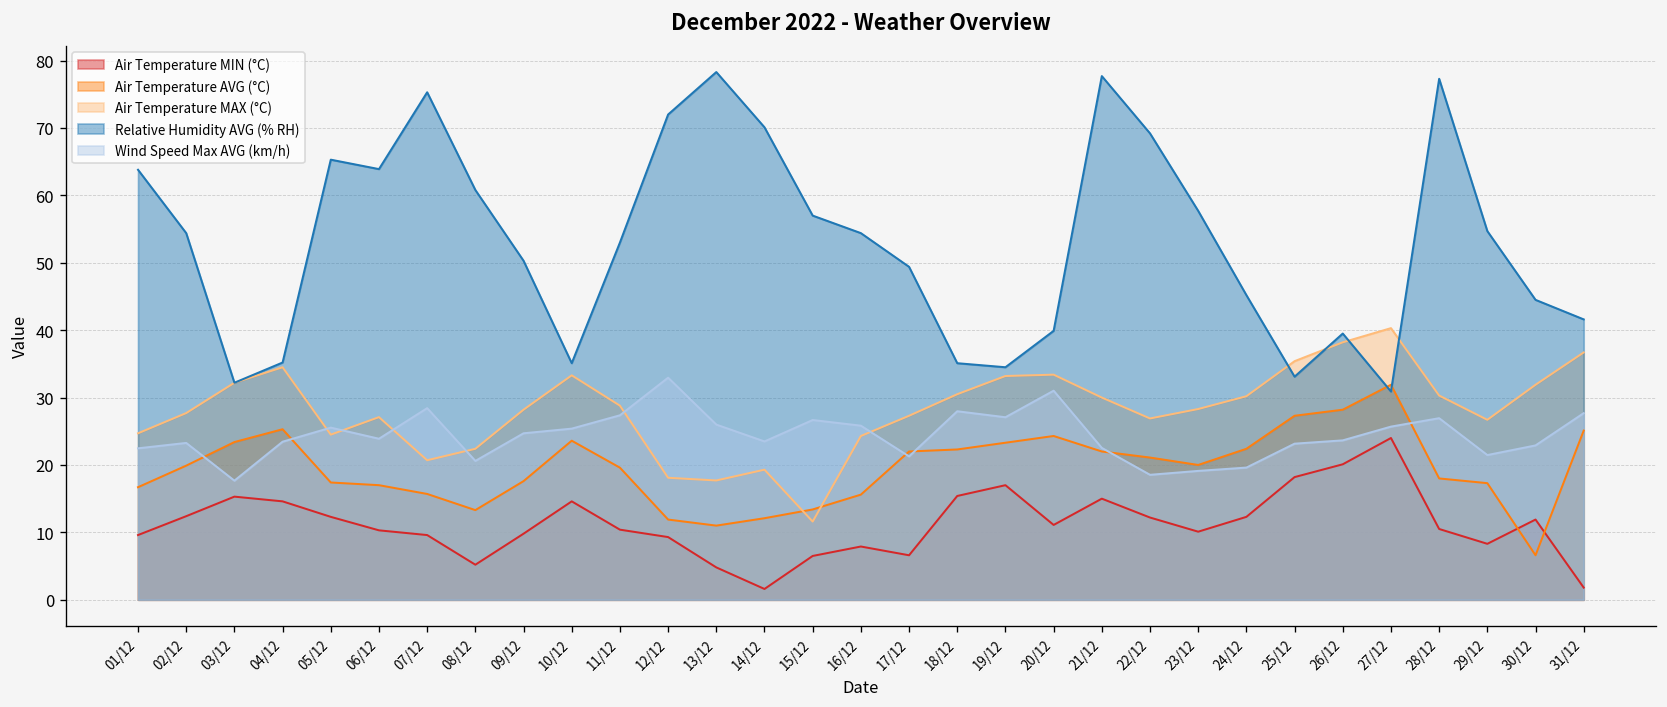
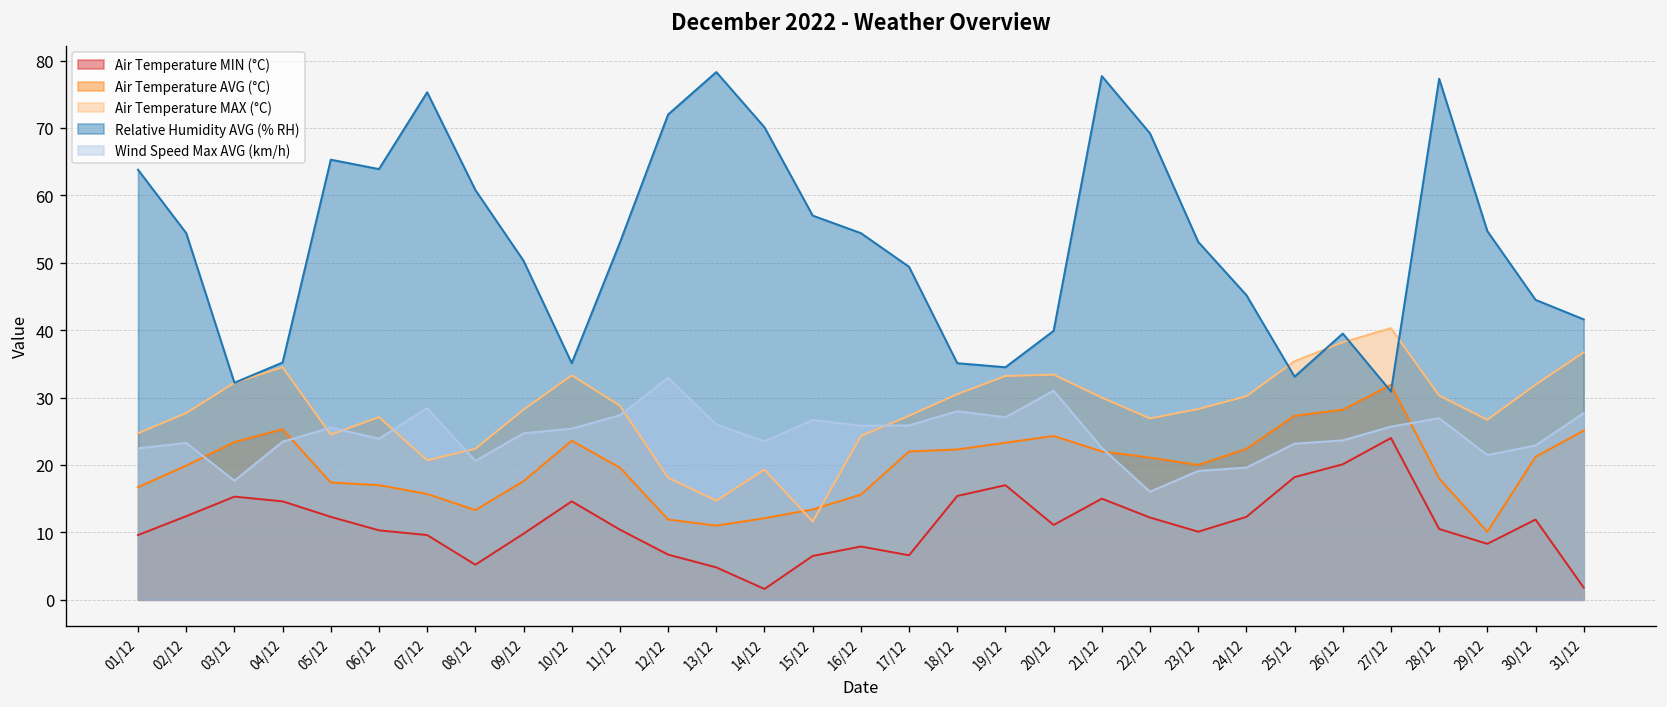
  {
    "Air Temperature MIN (°C)": {
      "01/12": 10,
      "02/12": 12,
      "03/12": 15,
      "04/12": 15,
      "05/12": 12,
      "06/12": 10,
      "07/12": 10,
      "08/12": 5,
      "09/12": 10,
      "10/12": 15,
      "11/12": 10,
-     "12/12": 9,
+     "12/12": 7,
      "13/12": 5,
      "14/12": 2,
      "15/12": 7,
      "16/12": 8,
      "17/12": 7,
      "18/12": 15,
      "19/12": 17,
      "20/12": 11,
      "21/12": 15,
      "22/12": 12,
      "23/12": 10,
      "24/12": 12,
      "25/12": 18,
      "26/12": 20,
      "27/12": 24,
      "28/12": 11,
      "29/12": 8,
      "30/12": 12,
      "31/12": 2
    },
    "Air Temperature AVG (°C)": {
      "01/12": 17,
      "02/12": 20,
      "03/12": 23,
      "04/12": 25,
      "05/12": 17,
      "06/12": 17,
      "07/12": 16,
      "08/12": 13,
      "09/12": 18,
      "10/12": 24,
      "11/12": 20,
      "12/12": 12,
      "13/12": 11,
      "14/12": 12,
      "15/12": 13,
      "16/12": 16,
      "17/12": 22,
      "18/12": 22,
      "19/12": 23,
      "20/12": 24,
      "21/12": 22,
      "22/12": 21,
      "23/12": 20,
      "24/12": 22,
      "25/12": 27,
      "26/12": 28,
      "27/12": 32,
      "28/12": 18,
-     "29/12": 17,
-     "30/12": 7,
+     "29/12": 10,
+     "30/12": 21,
      "31/12": 25
    },
    "Air Temperature MAX (°C)": {
      "01/12": 25,
      "02/12": 28,
      "04/12": 35,
      "05/12": 25,
      "06/12": 27,
      "07/12": 21,
      "08/12": 22,
      "09/12": 28,
      "10/12": 33,
      "11/12": 29,
      "12/12": 18,
-     "13/12": 18,
+     "13/12": 15,
      "14/12": 19,
      "15/12": 12,
      "16/12": 24,
      "17/12": 27,
      "18/12": 31,
      "19/12": 33,
      "20/12": 33,
      "21/12": 30,
      "22/12": 27,
      "23/12": 28,
      "24/12": 30,
      "25/12": 35,
      "26/12": 38,
      "27/12": 40,
      "28/12": 30,
      "29/12": 27,
      "30/12": 32,
      "31/12": 37
    },
    "Relative Humidity AVG (% RH)": {
      "01/12": 64,
      "02/12": 54,
      "04/12": 35,
      "05/12": 65,
      "06/12": 64,
      "07/12": 75,
      "08/12": 61,
      "09/12": 50,
      "10/12": 35,
      "11/12": 53,
      "12/12": 72,
      "13/12": 78,
      "14/12": 70,
      "15/12": 57,
      "16/12": 54,
      "17/12": 49,
      "18/12": 35,
      "19/12": 35,
      "20/12": 40,
      "21/12": 78,
      "22/12": 69,
-     "23/12": 58,
+     "23/12": 53,
      "24/12": 45,
      "25/12": 33,
      "26/12": 40,
      "27/12": 31,
      "28/12": 77,
      "29/12": 55,
      "30/12": 45,
      "31/12": 42
    },
    "Wind Speed Max AVG (km/h)": {
      "01/12": 22,
      "02/12": 23,
      "03/12": 18,
      "04/12": 23,
      "05/12": 26,
      "06/12": 24,
      "07/12": 28,
      "08/12": 21,
      "09/12": 25,
      "10/12": 25,
      "11/12": 27,
      "12/12": 33,
      "13/12": 26,
      "14/12": 23,
      "15/12": 27,
      "16/12": 26,
-     "17/12": 21,
+     "17/12": 26,
      "18/12": 28,
      "19/12": 27,
      "20/12": 31,
      "21/12": 23,
-     "22/12": 19,
+     "22/12": 16,
      "23/12": 19,
      "24/12": 20,
      "25/12": 23,
      "26/12": 24,
      "27/12": 26,
      "28/12": 27,
      "29/12": 21,
      "30/12": 23,
      "31/12": 28
    }
  }
